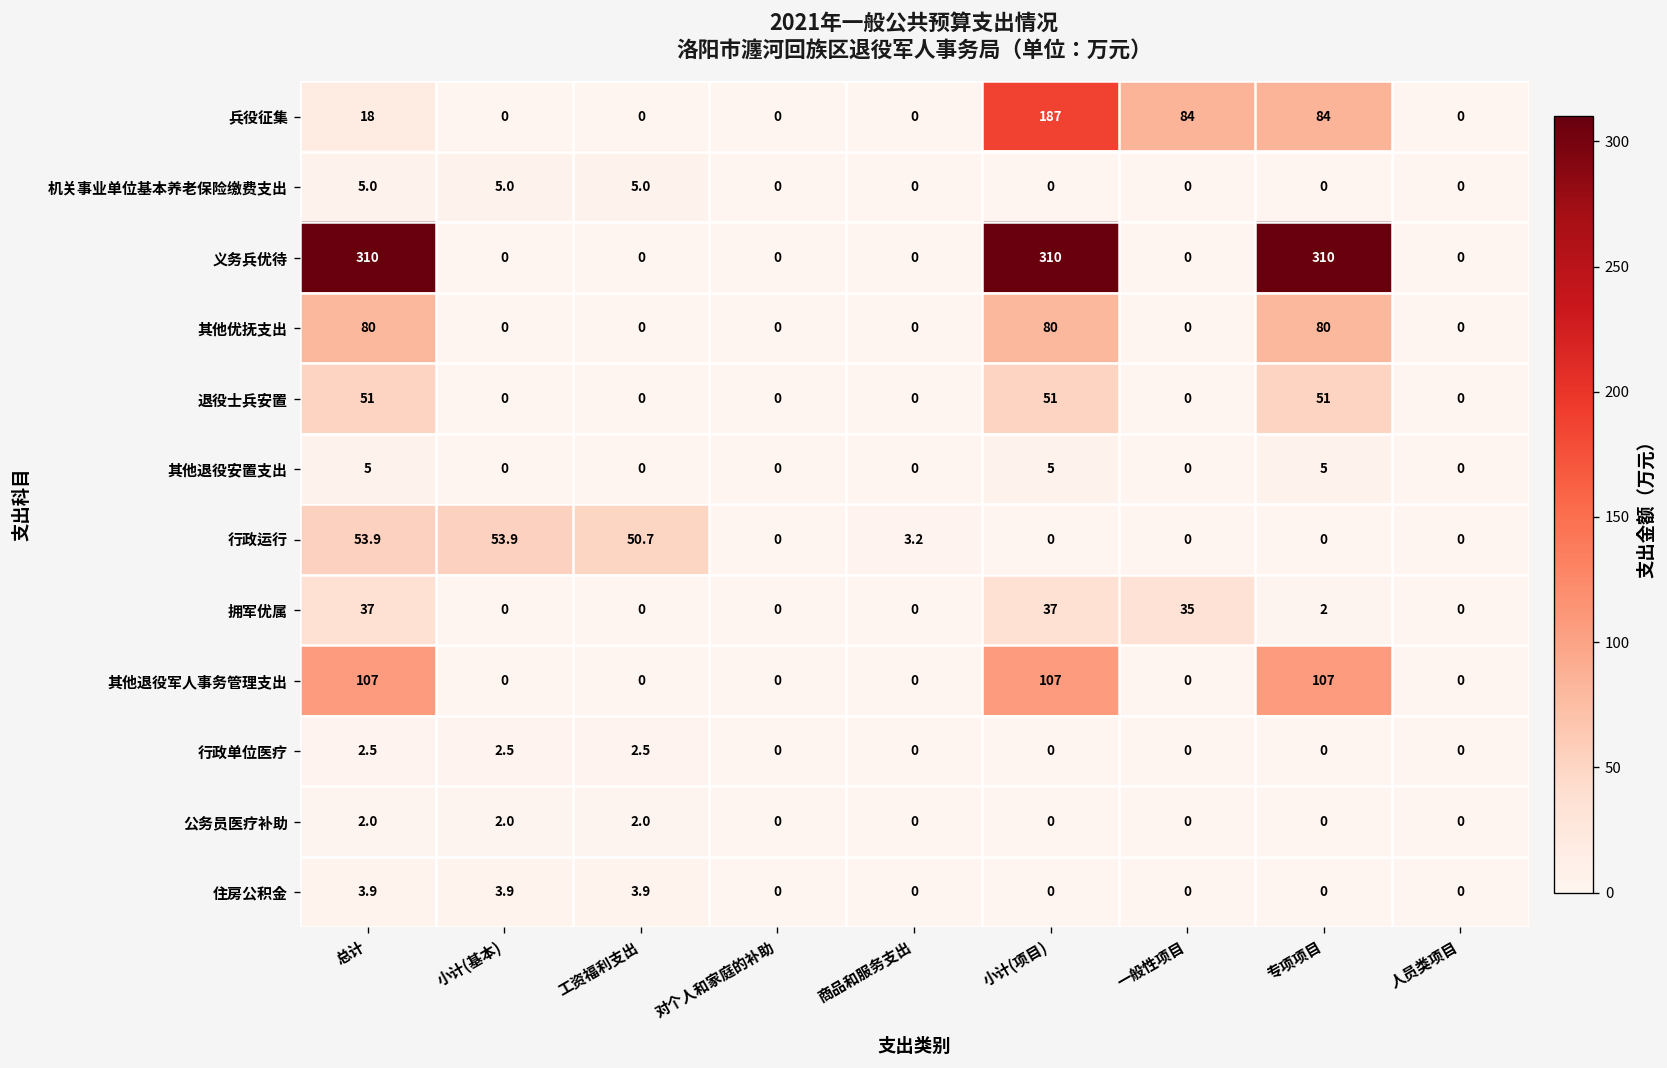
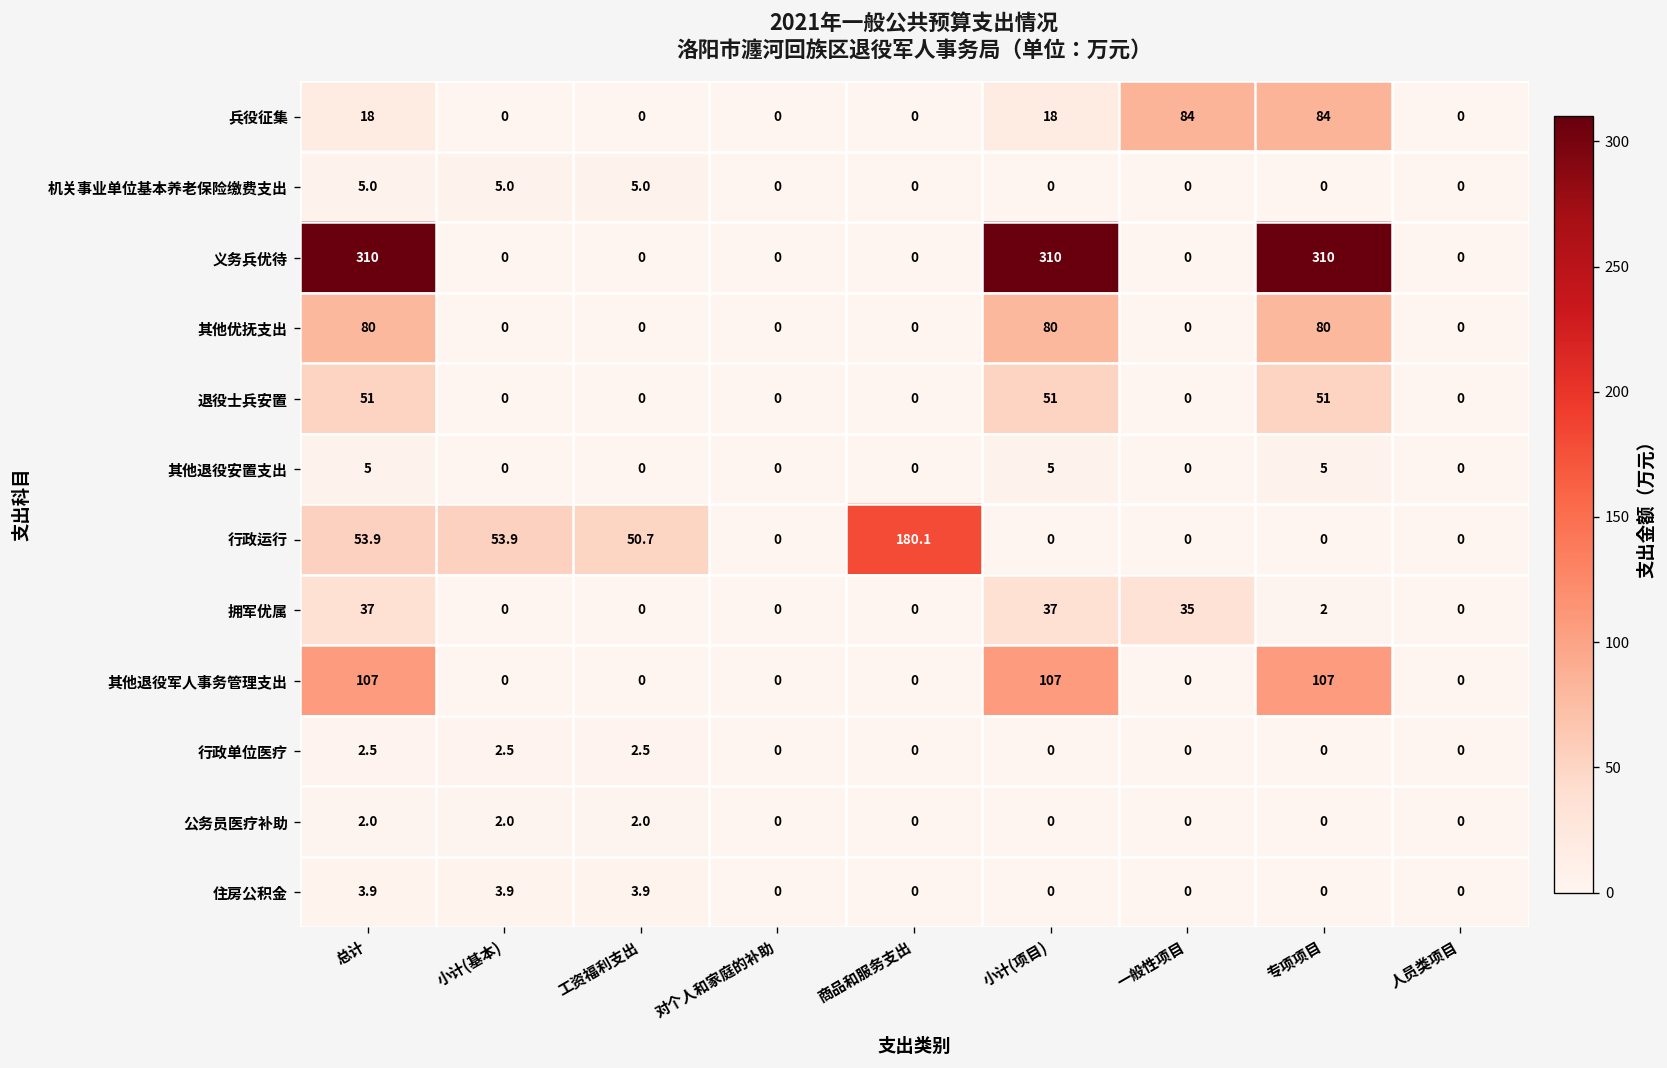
  {
    "兵役征集": {
      "总计": 18,
      "小计(基本)": 0,
      "工资福利支出": 0,
      "对个人和家庭的补助": 0,
      "商品和服务支出": 0,
-     "小计(项目)": 187,
+     "小计(项目)": 18,
      "一般性项目": 84,
      "专项项目": 84,
      "人员类项目": 0
    },
    "机关事业单位基本养老保险缴费支出": {
      "总计": 5.0,
      "小计(基本)": 5.0,
      "工资福利支出": 5.0,
      "对个人和家庭的补助": 0,
      "商品和服务支出": 0,
      "小计(项目)": 0,
      "一般性项目": 0,
      "专项项目": 0,
      "人员类项目": 0
    },
    "义务兵优待": {
      "总计": 310,
      "小计(基本)": 0,
      "工资福利支出": 0,
      "对个人和家庭的补助": 0,
      "商品和服务支出": 0,
      "小计(项目)": 310,
      "一般性项目": 0,
      "专项项目": 310,
      "人员类项目": 0
    },
    "其他优抚支出": {
      "总计": 80,
      "小计(基本)": 0,
      "工资福利支出": 0,
      "对个人和家庭的补助": 0,
      "商品和服务支出": 0,
      "小计(项目)": 80,
      "一般性项目": 0,
      "专项项目": 80,
      "人员类项目": 0
    },
    "退役士兵安置": {
      "总计": 51,
      "小计(基本)": 0,
      "工资福利支出": 0,
      "对个人和家庭的补助": 0,
      "商品和服务支出": 0,
      "小计(项目)": 51,
      "一般性项目": 0,
      "专项项目": 51,
      "人员类项目": 0
    },
    "其他退役安置支出": {
      "总计": 5,
      "小计(基本)": 0,
      "工资福利支出": 0,
      "对个人和家庭的补助": 0,
      "商品和服务支出": 0,
      "小计(项目)": 5,
      "一般性项目": 0,
      "专项项目": 5,
      "人员类项目": 0
    },
    "行政运行": {
      "总计": 53.9,
      "小计(基本)": 53.9,
      "工资福利支出": 50.7,
      "对个人和家庭的补助": 0,
-     "商品和服务支出": 3.2,
+     "商品和服务支出": 180.1,
      "小计(项目)": 0,
      "一般性项目": 0,
      "专项项目": 0,
      "人员类项目": 0
    },
    "拥军优属": {
      "总计": 37,
      "小计(基本)": 0,
      "工资福利支出": 0,
      "对个人和家庭的补助": 0,
      "商品和服务支出": 0,
      "小计(项目)": 37,
      "一般性项目": 35,
      "专项项目": 2,
      "人员类项目": 0
    },
    "其他退役军人事务管理支出": {
      "总计": 107,
      "小计(基本)": 0,
      "工资福利支出": 0,
      "对个人和家庭的补助": 0,
      "商品和服务支出": 0,
      "小计(项目)": 107,
      "一般性项目": 0,
      "专项项目": 107,
      "人员类项目": 0
    },
    "行政单位医疗": {
      "总计": 2.5,
      "小计(基本)": 2.5,
      "工资福利支出": 2.5,
      "对个人和家庭的补助": 0,
      "商品和服务支出": 0,
      "小计(项目)": 0,
      "一般性项目": 0,
      "专项项目": 0,
      "人员类项目": 0
    },
    "公务员医疗补助": {
      "总计": 2.0,
      "小计(基本)": 2.0,
      "工资福利支出": 2.0,
      "对个人和家庭的补助": 0,
      "商品和服务支出": 0,
      "小计(项目)": 0,
      "一般性项目": 0,
      "专项项目": 0,
      "人员类项目": 0
    },
    "住房公积金": {
      "总计": 3.9,
      "小计(基本)": 3.9,
      "工资福利支出": 3.9,
      "对个人和家庭的补助": 0,
      "商品和服务支出": 0,
      "小计(项目)": 0,
      "一般性项目": 0,
      "专项项目": 0,
      "人员类项目": 0
    }
  }
